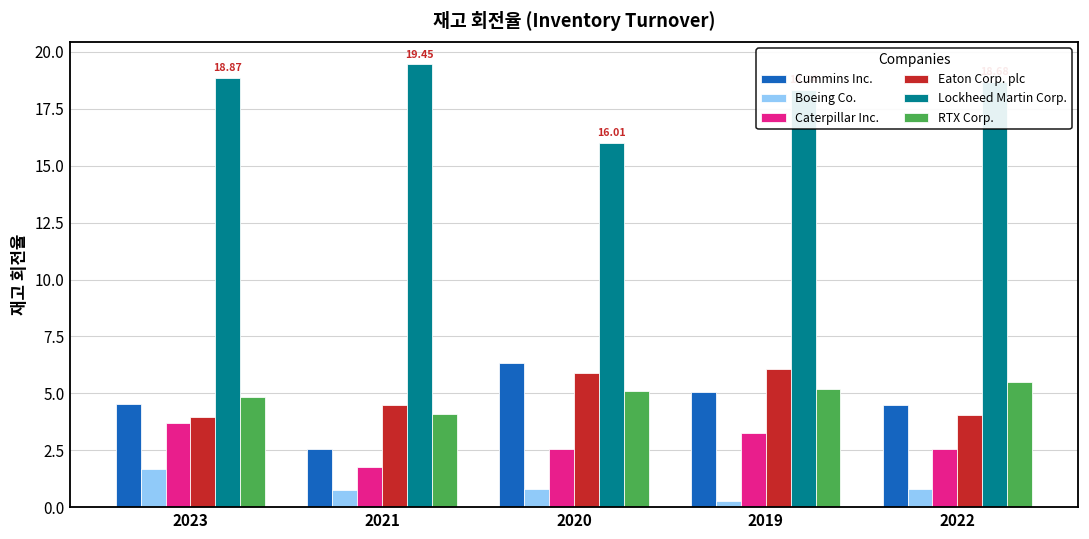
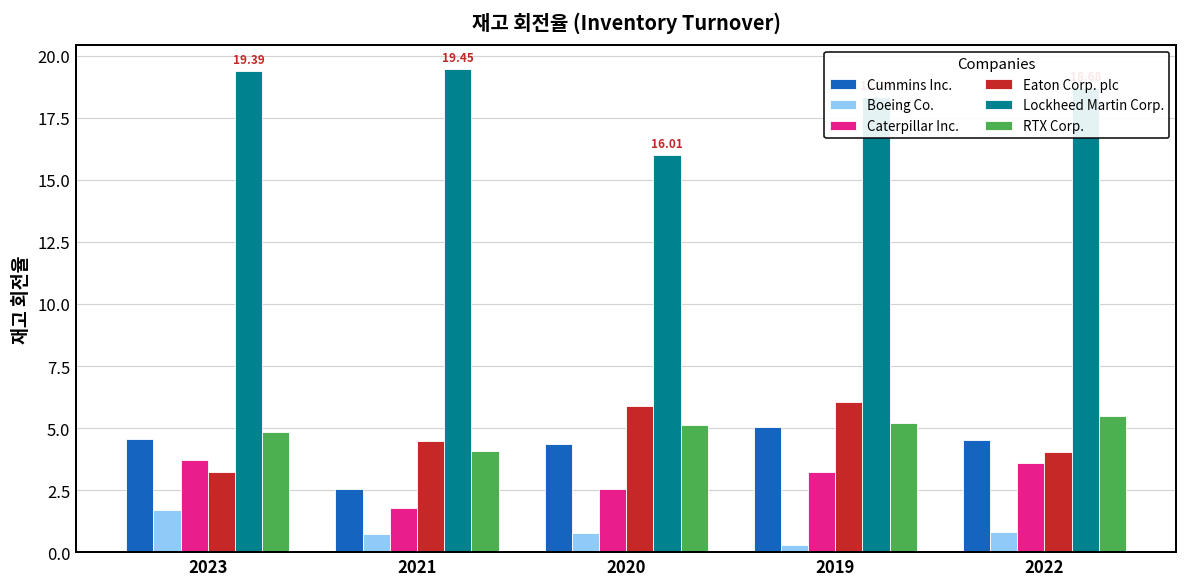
  {
    "Cummins Inc.": {
      "2023": 4.6,
      "2021": 2.6,
-     "2020": 6.3,
+     "2020": 4.4,
      "2019": 5.1,
      "2022": 4.5
    },
    "Boeing Co.": {
      "2023": 1.7,
      "2021": 0.8,
      "2020": 0.8,
      "2019": 0.3,
      "2022": 0.8
    },
    "Caterpillar Inc.": {
      "2023": 3.7,
      "2021": 1.8,
      "2020": 2.6,
      "2019": 3.3,
-     "2022": 2.5
+     "2022": 3.6
    },
    "Eaton Corp. plc": {
-     "2023": 4.0,
+     "2023": 3.2,
      "2021": 4.5,
      "2020": 5.9,
      "2019": 6.1,
      "2022": 4.0
    },
    "Lockheed Martin Corp.": {
-     "2023": 18.87,
+     "2023": 19.39,
      "2021": 19.45,
      "2020": 16.01
    },
    "RTX Corp.": {
      "2023": 4.8,
      "2021": 4.1,
      "2020": 5.1,
      "2019": 5.2,
      "2022": 5.5
    }
  }
